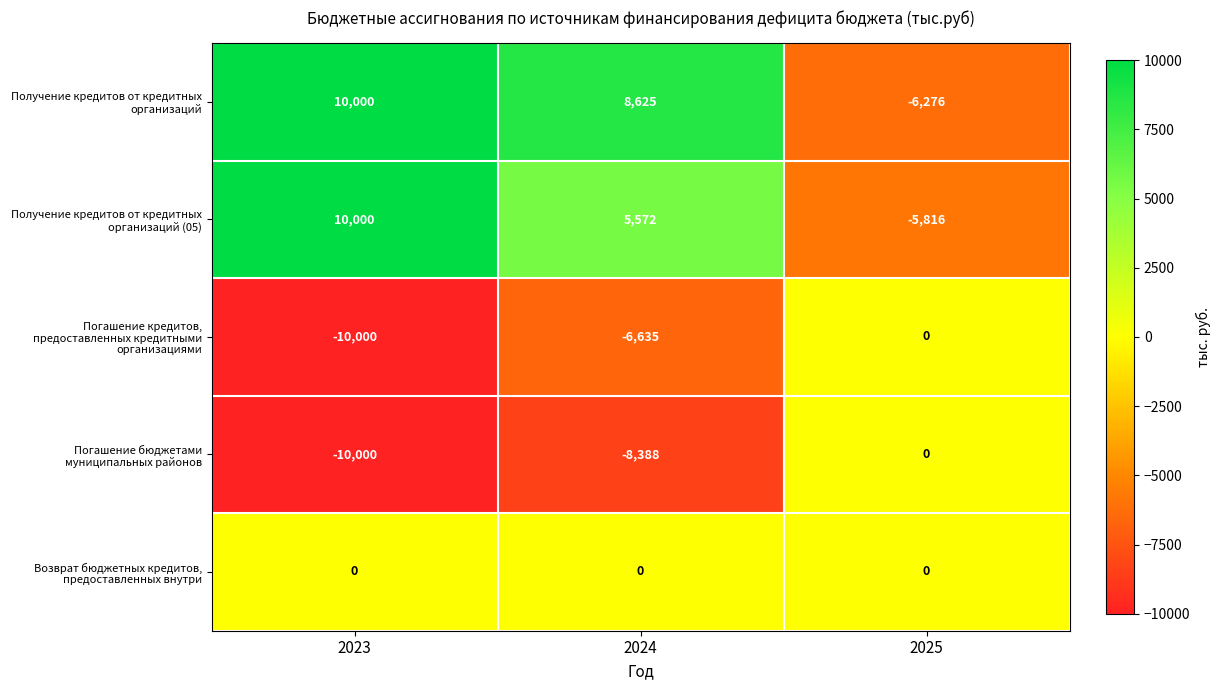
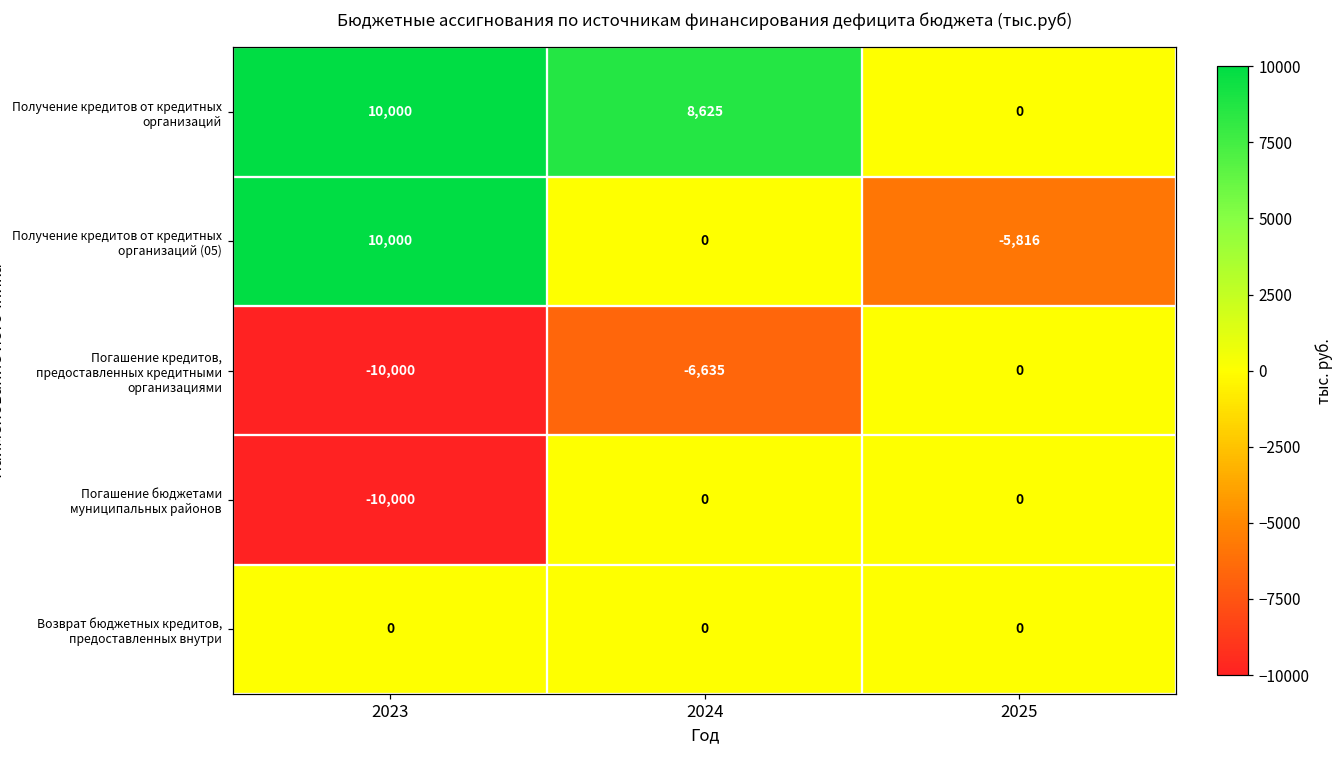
  {
    "Получение кредитов от кредитных организаций": {
      "2023": "10,000",
      "2024": "8,625",
-     "2025": "-6,276"
+     "2025": "0"
    },
    "Получение кредитов от кредитных организаций (05)": {
      "2023": "10,000",
-     "2024": "5,572",
+     "2024": "0",
      "2025": "-5,816"
    },
    "Погашение кредитов, предоставленных кредитными организациями": {
      "2023": "-10,000",
      "2024": "-6,635",
      "2025": "0"
    },
    "Погашение бюджетами муниципальных районов": {
      "2023": "-10,000",
-     "2024": "-8,388",
+     "2024": "0",
      "2025": "0"
    },
    "Возврат бюджетных кредитов, предоставленных внутри": {
      "2023": "0",
      "2024": "0",
      "2025": "0"
    }
  }
